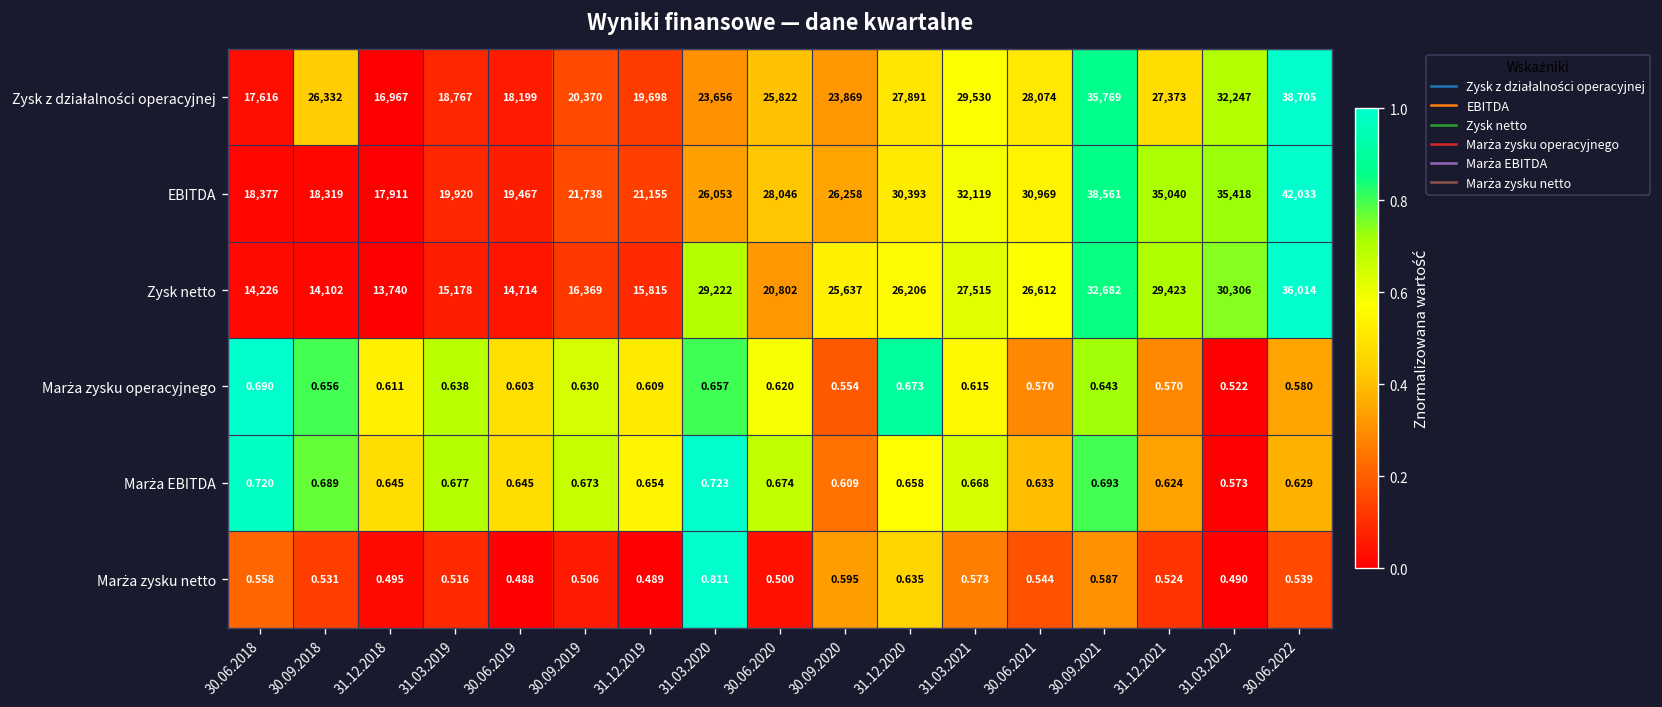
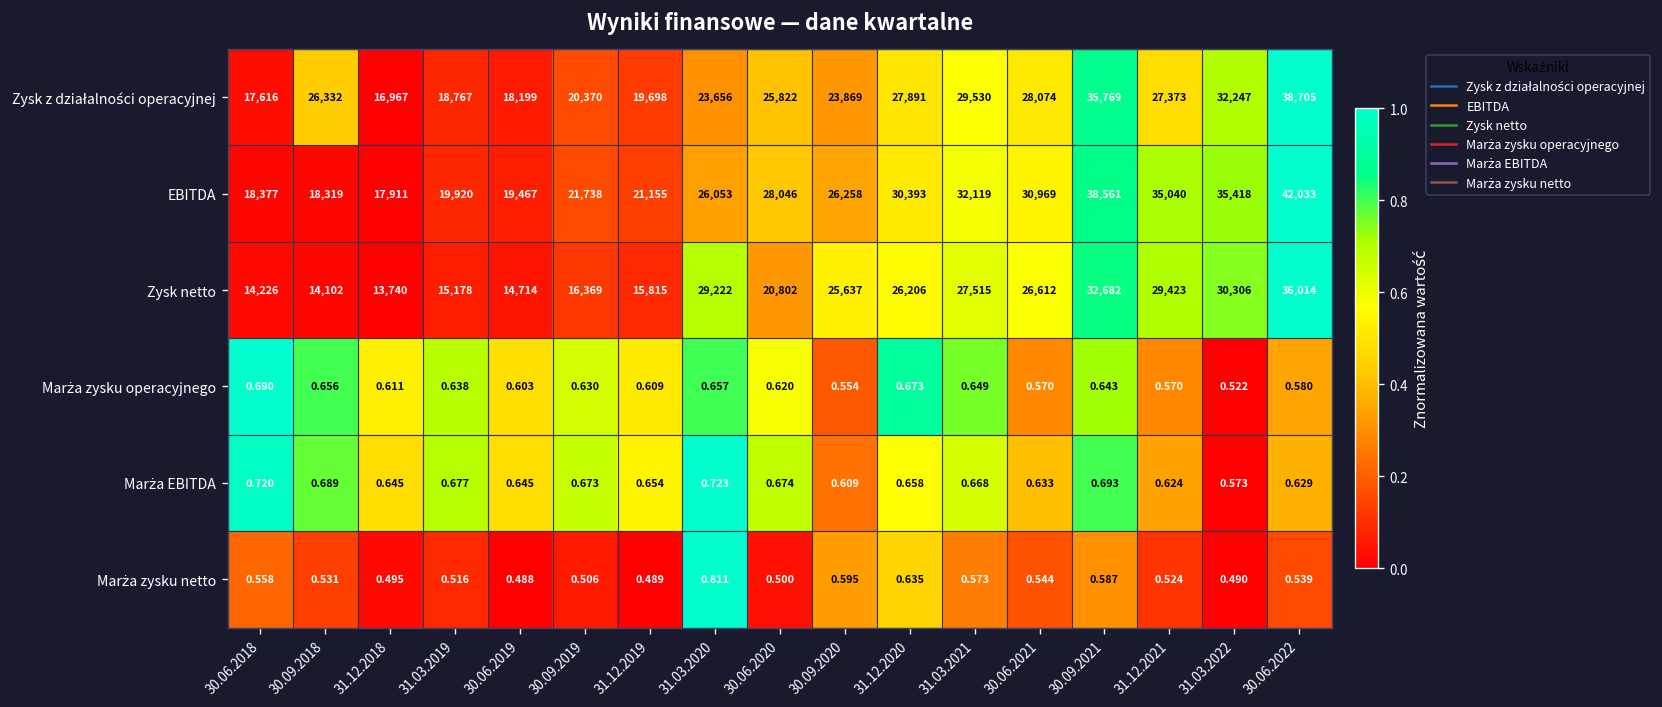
  {
    "Zysk z działalności operacyjnej": {
      "30.06.2018": "17,616",
      "30.09.2018": "26,332",
      "31.12.2018": "16,967",
      "31.03.2019": "18,767",
      "30.06.2019": "18,199",
      "30.09.2019": "20,370",
      "31.12.2019": "19,698",
      "31.03.2020": "23,656",
      "30.06.2020": "25,822",
      "30.09.2020": "23,869",
      "31.12.2020": "27,891",
      "31.03.2021": "29,530",
      "30.06.2021": "28,074",
      "30.09.2021": "35,769",
      "31.12.2021": "27,373",
      "31.03.2022": "32,247",
      "30.06.2022": "38,705"
    },
    "EBITDA": {
      "30.06.2018": "18,377",
      "30.09.2018": "18,319",
      "31.12.2018": "17,911",
      "31.03.2019": "19,920",
      "30.06.2019": "19,467",
      "30.09.2019": "21,738",
      "31.12.2019": "21,155",
      "31.03.2020": "26,053",
      "30.06.2020": "28,046",
      "30.09.2020": "26,258",
      "31.12.2020": "30,393",
      "31.03.2021": "32,119",
      "30.06.2021": "30,969",
      "30.09.2021": "38,561",
      "31.12.2021": "35,040",
      "31.03.2022": "35,418",
      "30.06.2022": "42,033"
    },
    "Zysk netto": {
      "30.06.2018": "14,226",
      "30.09.2018": "14,102",
      "31.12.2018": "13,740",
      "31.03.2019": "15,178",
      "30.06.2019": "14,714",
      "30.09.2019": "16,369",
      "31.12.2019": "15,815",
      "31.03.2020": "29,222",
      "30.06.2020": "20,802",
      "30.09.2020": "25,637",
      "31.12.2020": "26,206",
      "31.03.2021": "27,515",
      "30.06.2021": "26,612",
      "30.09.2021": "32,682",
      "31.12.2021": "29,423",
      "31.03.2022": "30,306",
      "30.06.2022": "36,014"
    },
    "Marża zysku operacyjnego": {
      "30.06.2018": "0.690",
      "30.09.2018": "0.656",
      "31.12.2018": "0.611",
      "31.03.2019": "0.638",
      "30.06.2019": "0.603",
      "30.09.2019": "0.630",
      "31.12.2019": "0.609",
      "31.03.2020": "0.657",
      "30.06.2020": "0.620",
      "30.09.2020": "0.554",
      "31.12.2020": "0.673",
-     "31.03.2021": "0.615",
+     "31.03.2021": "0.649",
      "30.06.2021": "0.570",
      "30.09.2021": "0.643",
      "31.12.2021": "0.570",
      "31.03.2022": "0.522",
      "30.06.2022": "0.580"
    },
    "Marża EBITDA": {
      "30.06.2018": "0.720",
      "30.09.2018": "0.689",
      "31.12.2018": "0.645",
      "31.03.2019": "0.677",
      "30.06.2019": "0.645",
      "30.09.2019": "0.673",
      "31.12.2019": "0.654",
      "31.03.2020": "0.723",
      "30.06.2020": "0.674",
      "30.09.2020": "0.609",
      "31.12.2020": "0.658",
      "31.03.2021": "0.668",
      "30.06.2021": "0.633",
      "30.09.2021": "0.693",
      "31.12.2021": "0.624",
      "31.03.2022": "0.573",
      "30.06.2022": "0.629"
    },
    "Marża zysku netto": {
      "30.06.2018": "0.558",
      "30.09.2018": "0.531",
      "31.12.2018": "0.495",
      "31.03.2019": "0.516",
      "30.06.2019": "0.488",
      "30.09.2019": "0.506",
      "31.12.2019": "0.489",
      "31.03.2020": "0.811",
      "30.06.2020": "0.500",
      "30.09.2020": "0.595",
      "31.12.2020": "0.635",
      "31.03.2021": "0.573",
      "30.06.2021": "0.544",
      "30.09.2021": "0.587",
      "31.12.2021": "0.524",
      "31.03.2022": "0.490",
      "30.06.2022": "0.539"
    }
  }
